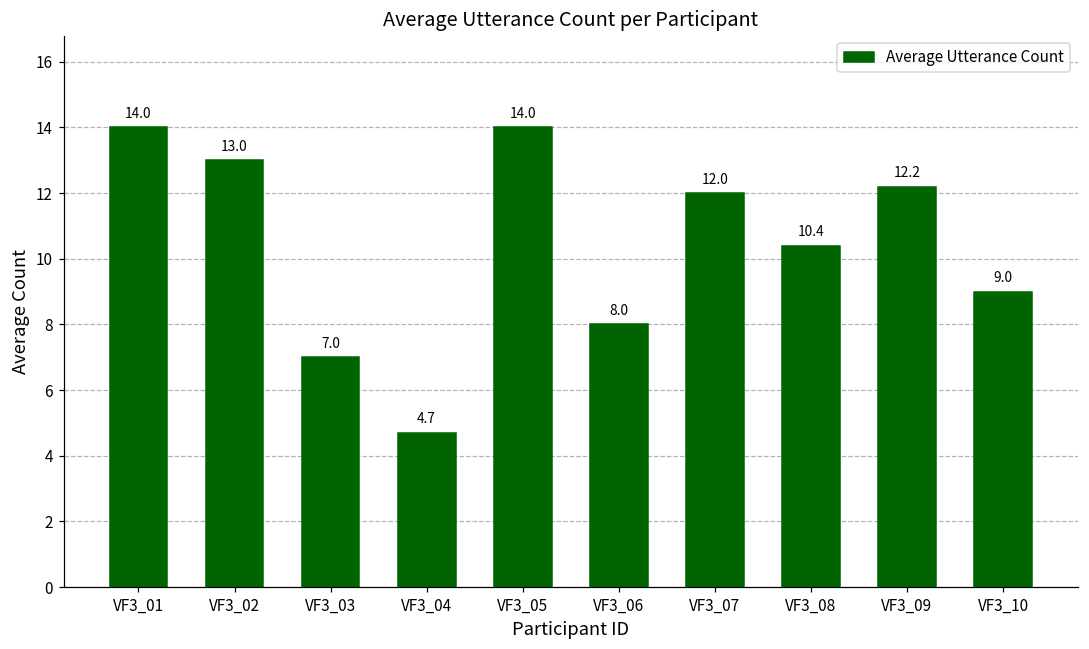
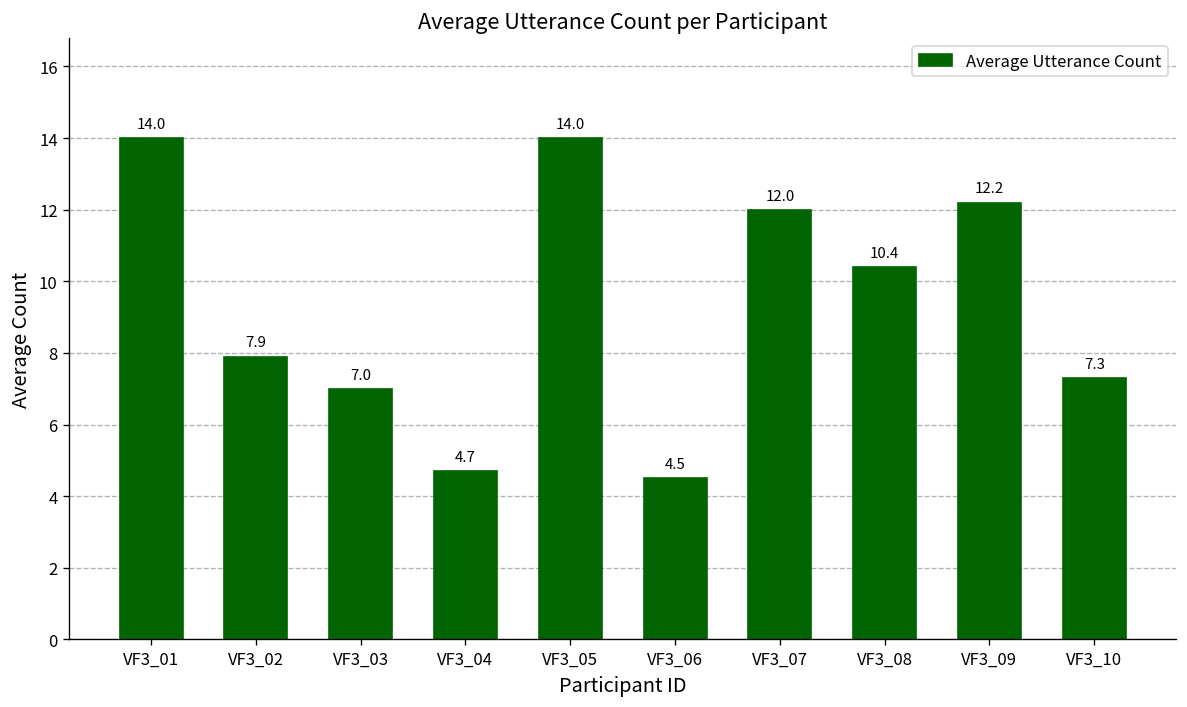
  {
    "VF3_01": 14.0,
-   "VF3_02": 13.0,
+   "VF3_02": 7.9,
    "VF3_03": 7.0,
    "VF3_04": 4.7,
    "VF3_05": 14.0,
-   "VF3_06": 8.0,
+   "VF3_06": 4.5,
    "VF3_07": 12.0,
    "VF3_08": 10.4,
    "VF3_09": 12.2,
-   "VF3_10": 9.0
+   "VF3_10": 7.3
  }
